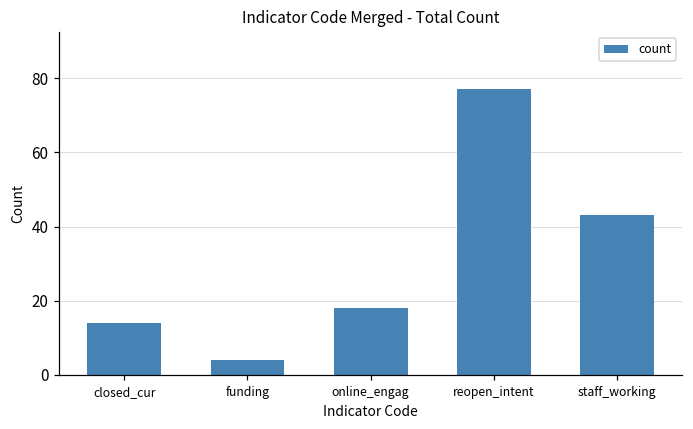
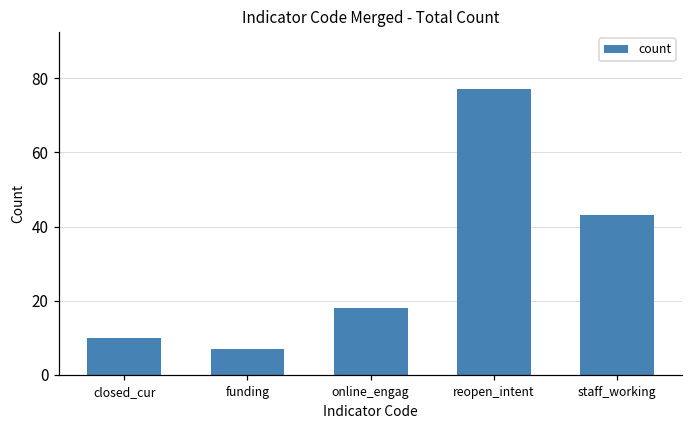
  {
-   "closed_cur": 14,
-   "funding": 4,
+   "closed_cur": 10,
+   "funding": 7,
    "online_engag": 18,
    "reopen_intent": 77,
    "staff_working": 43
  }
